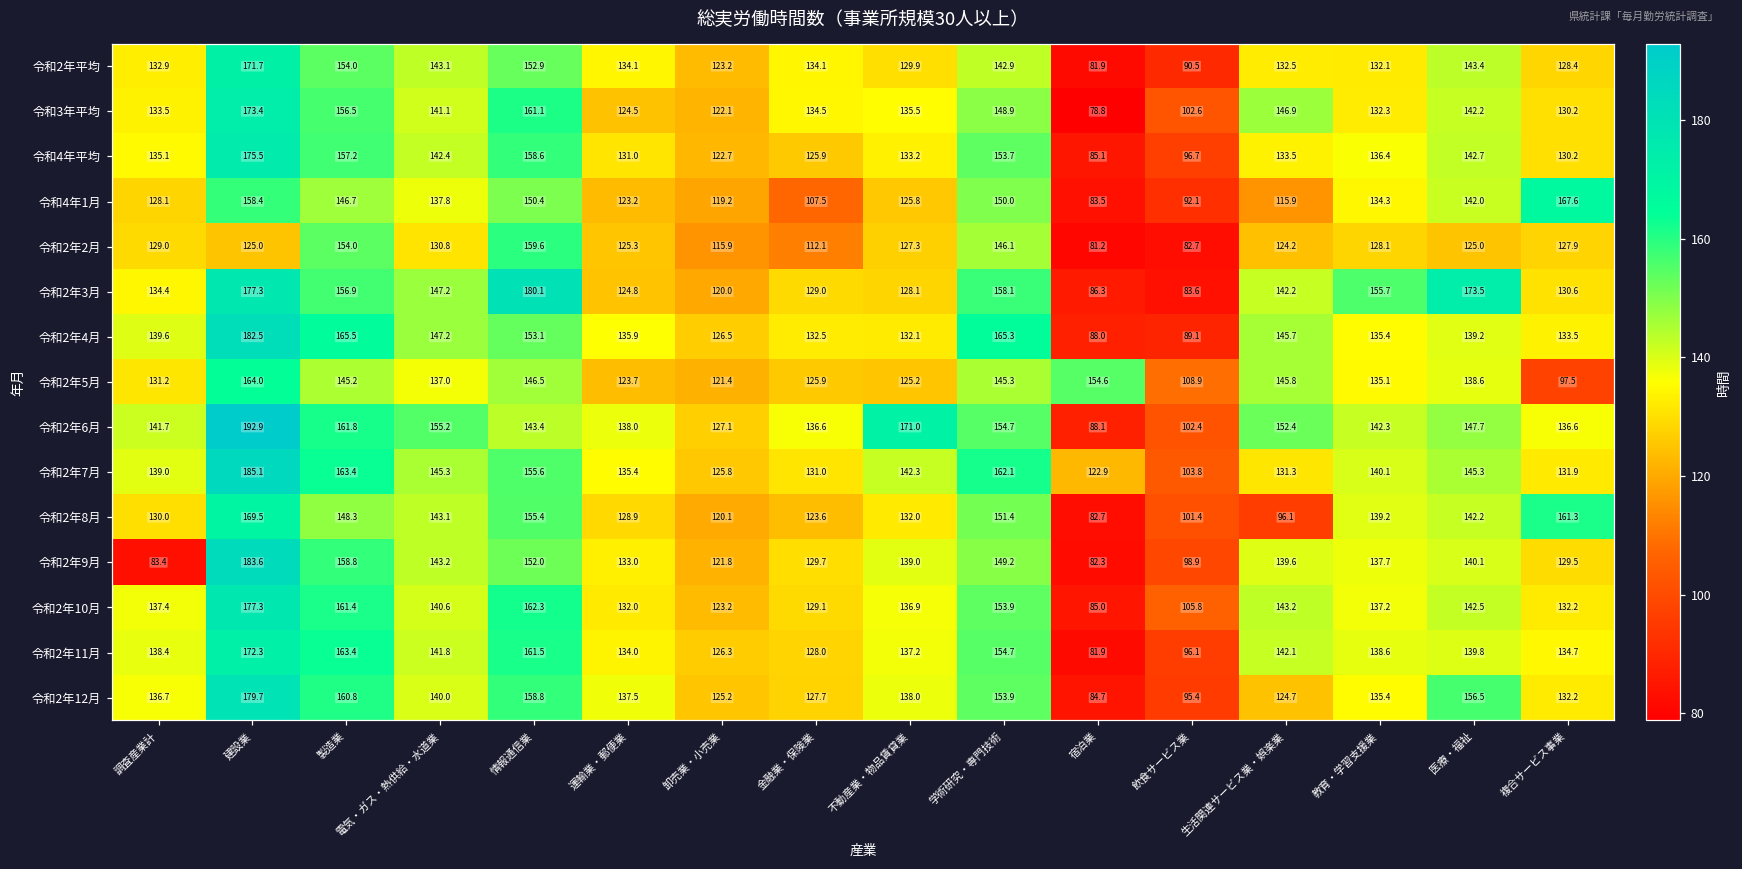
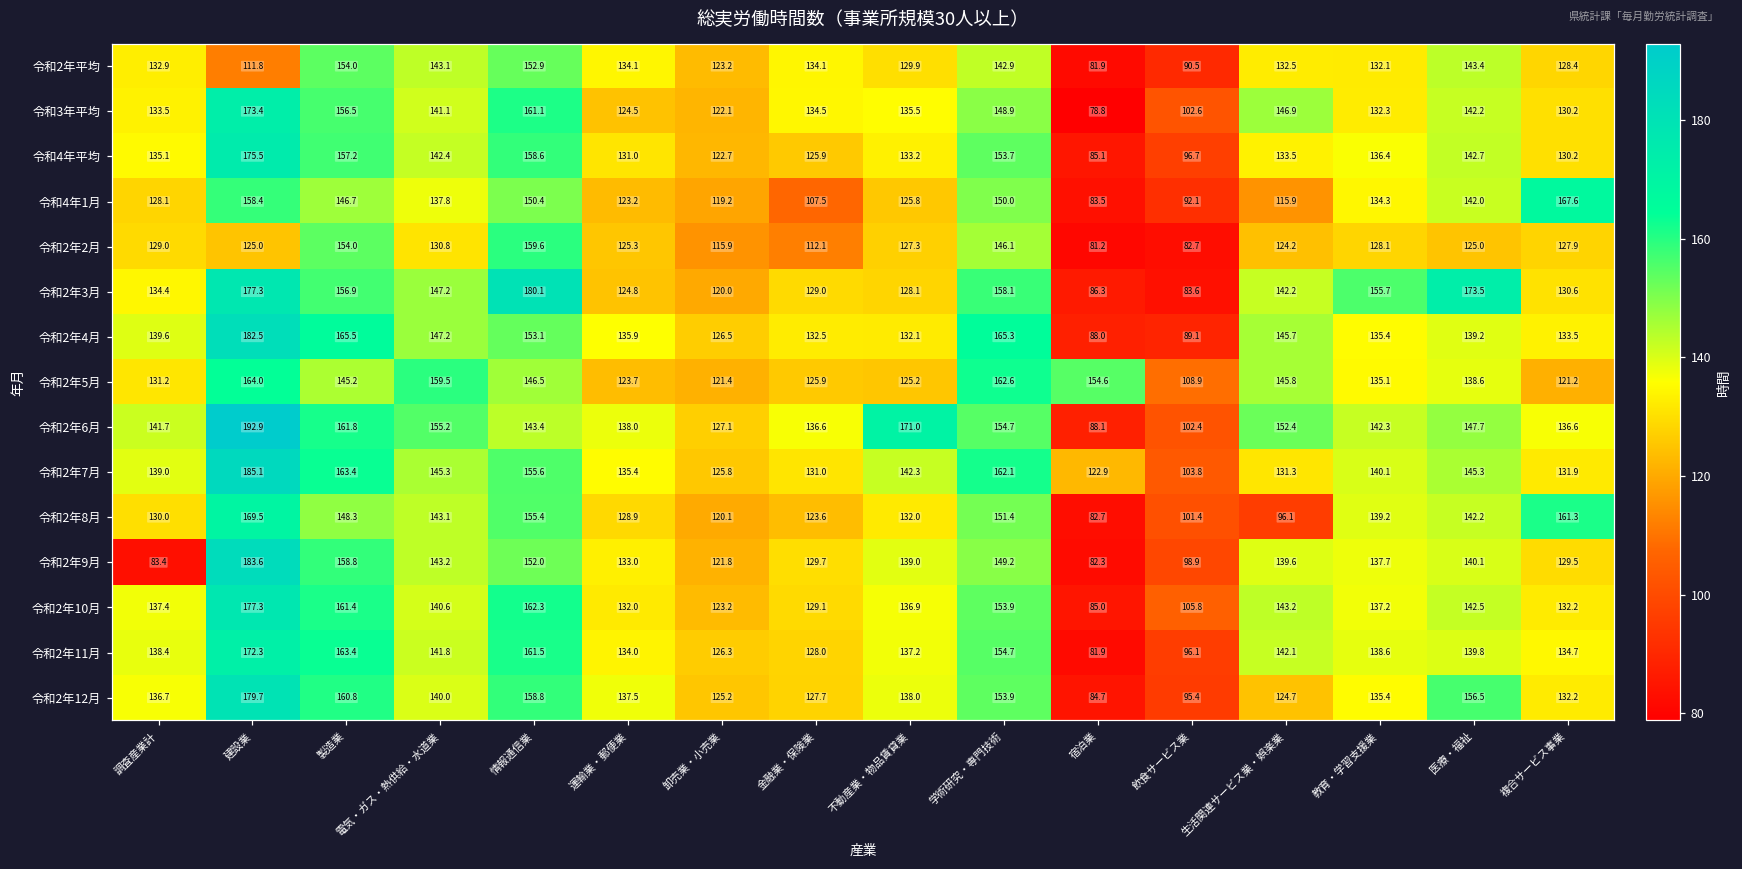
  {
    "令和2年平均": {
-     "建設業": 171.7
+     "建設業": 111.8
    },
    "令和2年5月": {
-     "電気・ガス・熱供給・水道業": 137.0,
-     "学術研究・専門技術": 145.3,
-     "複合サービス事業": 97.5
+     "電気・ガス・熱供給・水道業": 159.5,
+     "学術研究・専門技術": 162.6,
+     "複合サービス事業": 121.2
    }
  }
